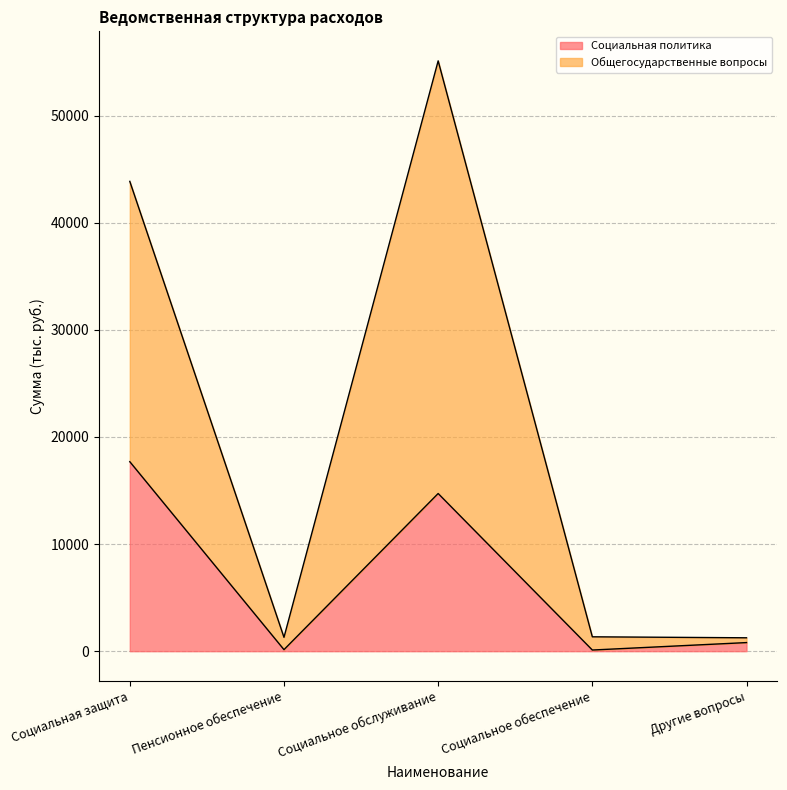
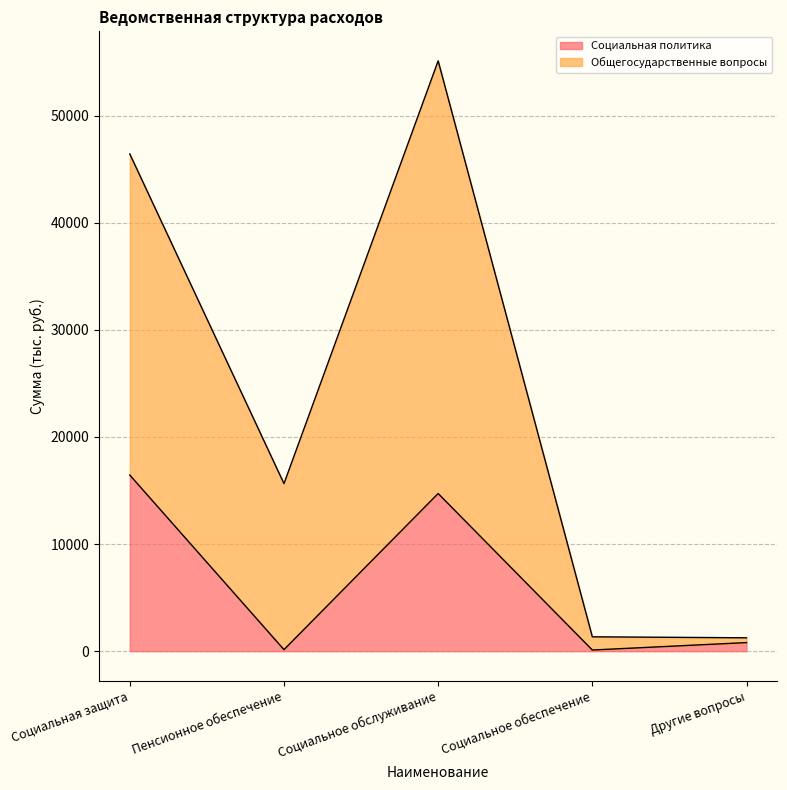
  {
    "Социальная политика": {
-     "Социальная защита": 17700,
+     "Социальная защита": 16400,
      "Пенсионное обеспечение": 100,
      "Социальное обслуживание": 14700,
      "Социальное обеспечение": 100,
      "Другие вопросы": 800
    },
    "Общегосударственные вопросы": {
-     "Социальная защита": 26200,
-     "Пенсионное обеспечение": 1200,
+     "Социальная защита": 30000,
+     "Пенсионное обеспечение": 15500,
      "Социальное обслуживание": 40400,
      "Социальное обеспечение": 1200,
      "Другие вопросы": 400
    }
  }
